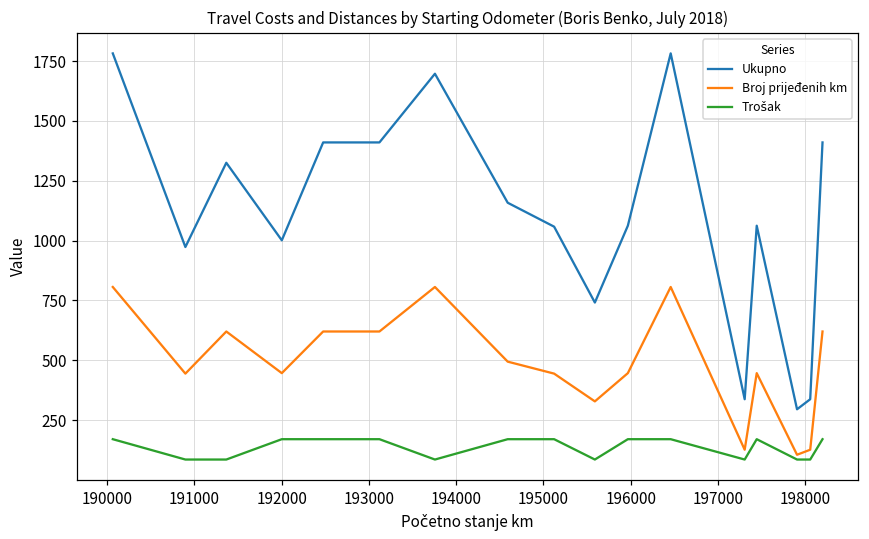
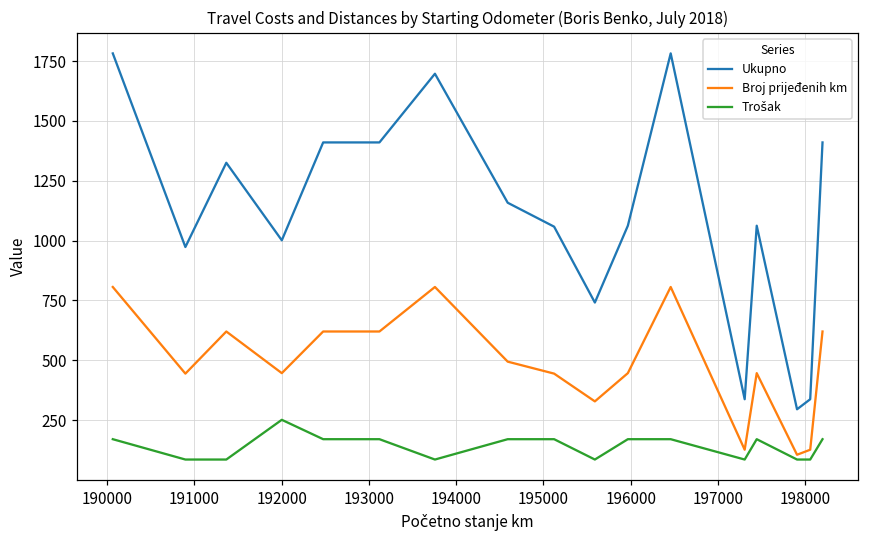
  {
    "Ukupno": {
      "192000": 1000
    },
    "Broj prijeđenih km": {
      "192000": 450
    },
    "Trošak": {
-     "192000": 170
+     "192000": 250
    }
  }
